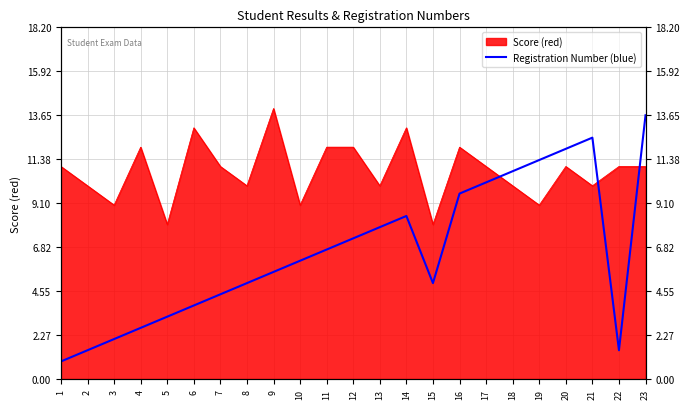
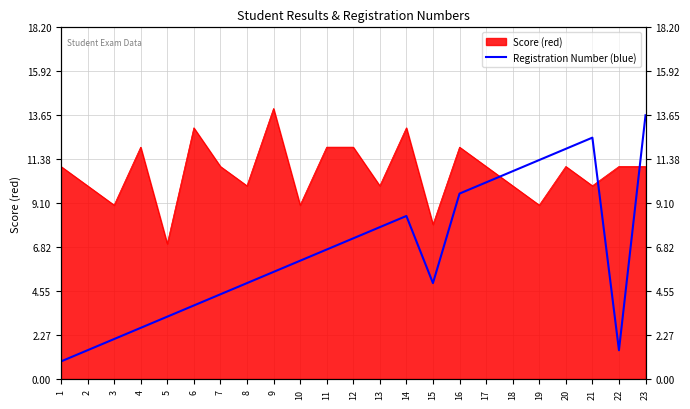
  {
    "Score (red)": {
      "1": 11,
      "2": 10,
      "3": 9,
      "4": 12,
-     "5": 8,
+     "5": 7,
      "6": 13,
      "7": 11,
      "8": 10,
      "9": 14,
      "10": 9,
      "11": 12,
      "12": 12,
      "13": 10,
      "14": 13,
      "15": 8,
      "16": 12,
      "17": 11,
      "18": 10,
      "19": 9,
      "20": 11,
      "21": 10,
      "22": 11,
      "23": 11
    },
    "Registration Number (blue)": {
      "1": 1,
      "2": 1.5,
      "3": 2,
      "4": 2.6,
      "5": 3.2,
      "6": 3.8,
      "7": 4.4,
      "8": 5,
      "9": 5.5,
      "10": 6,
      "11": 6.7,
      "12": 7.3,
      "13": 7.9,
      "14": 8.4,
      "15": 5,
      "16": 9.6,
      "17": 10.2,
      "18": 10.8,
      "19": 11.3,
      "20": 12,
      "21": 12.5,
      "22": 1.5,
      "23": 13.6
    }
  }
